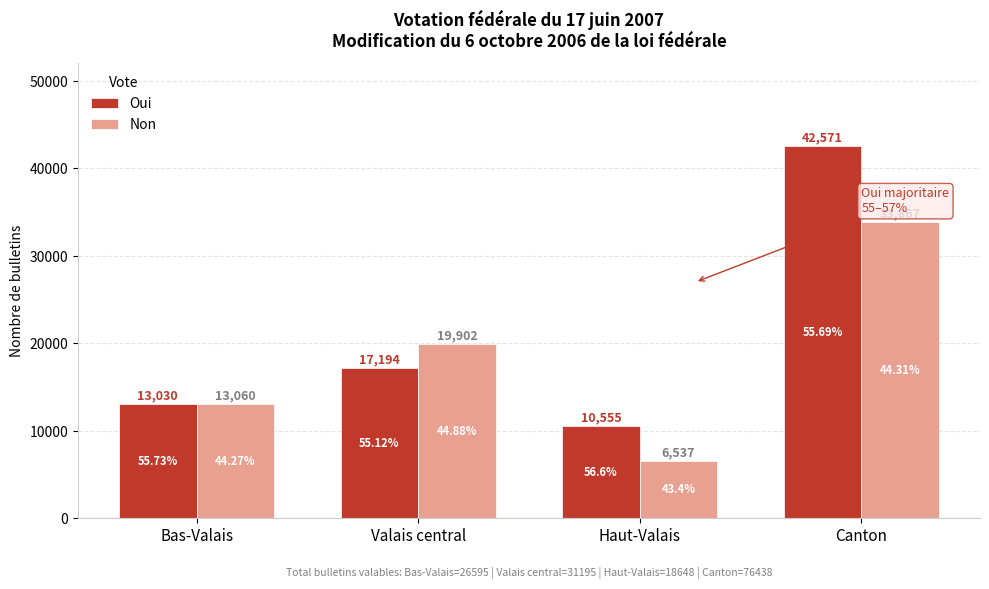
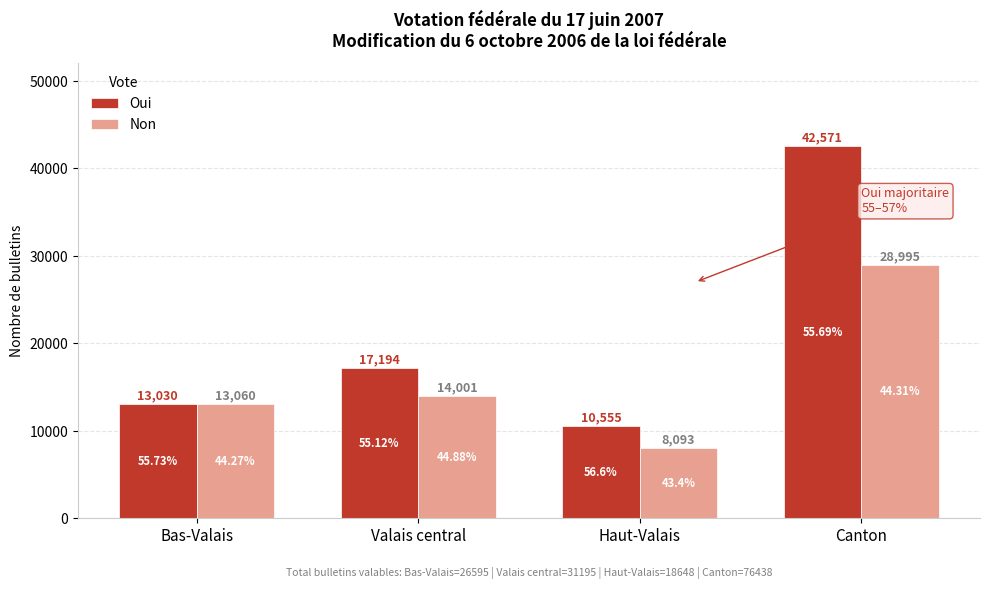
  {
    "Oui": {
      "Bas-Valais": "13,030",
      "Valais central": "17,194",
      "Haut-Valais": "10,555",
      "Canton": "42,571"
    },
    "Non": {
      "Bas-Valais": "13,060",
-     "Valais central": "19,902",
-     "Haut-Valais": "6,537",
-     "Canton": "34000"
+     "Valais central": "14,001",
+     "Haut-Valais": "8,093",
+     "Canton": "29000"
    }
  }
